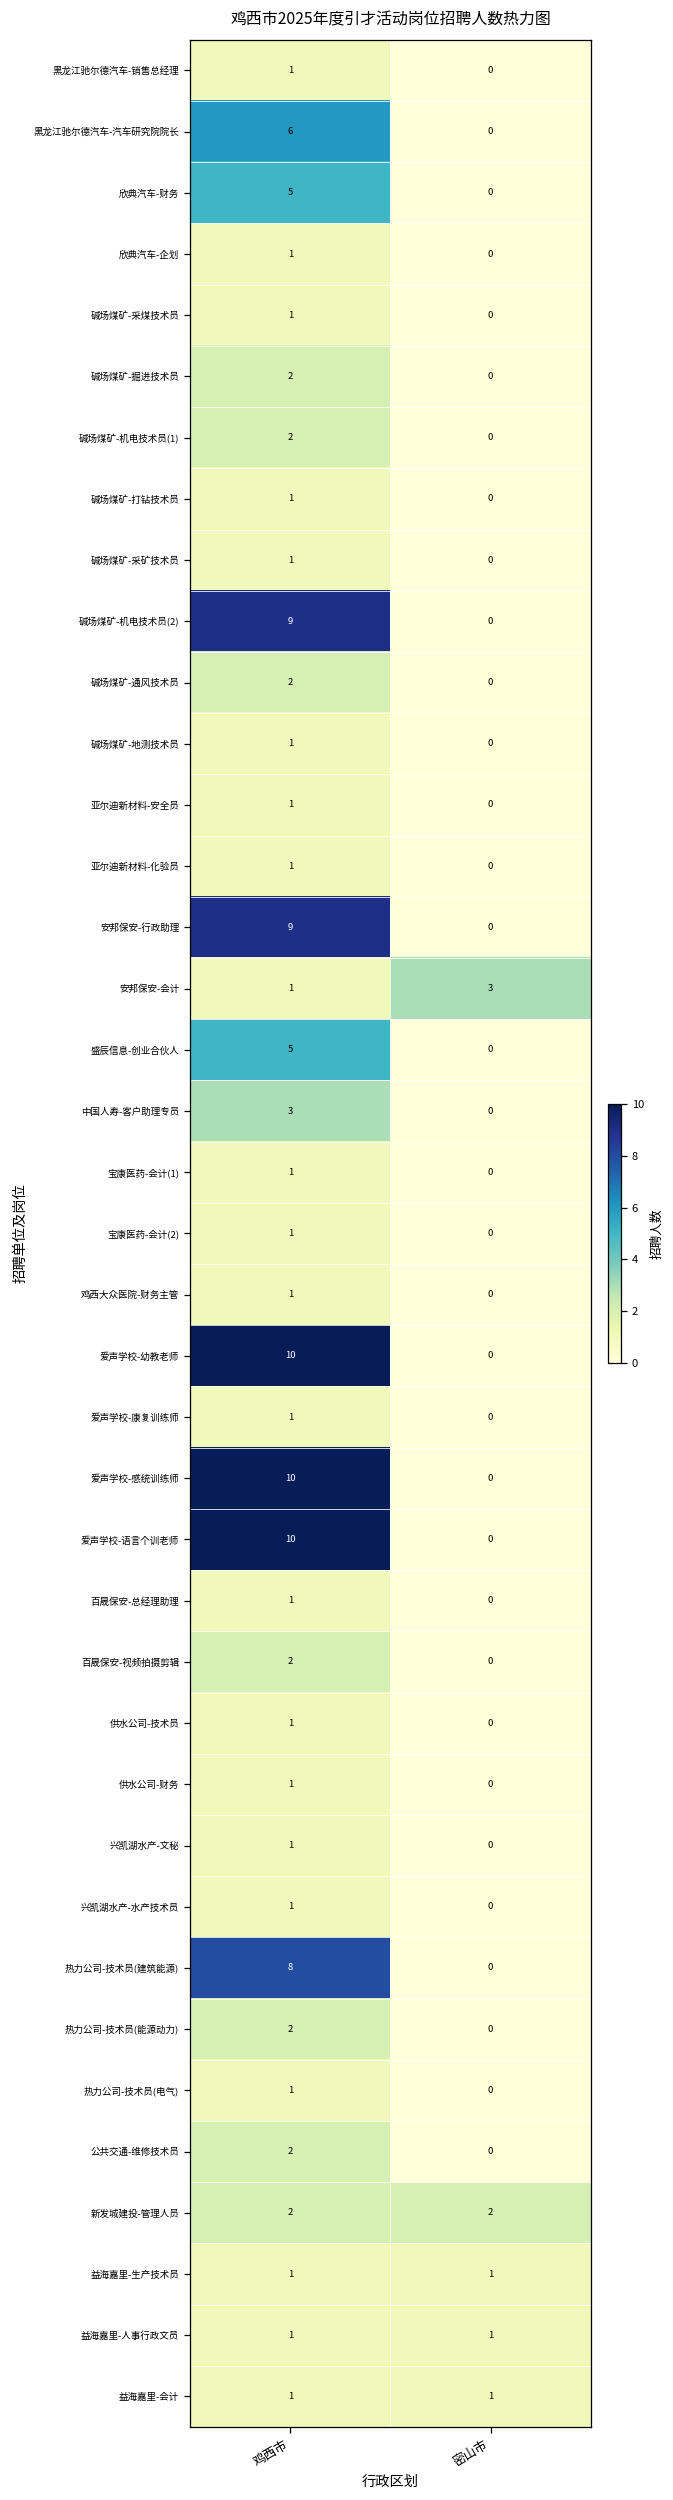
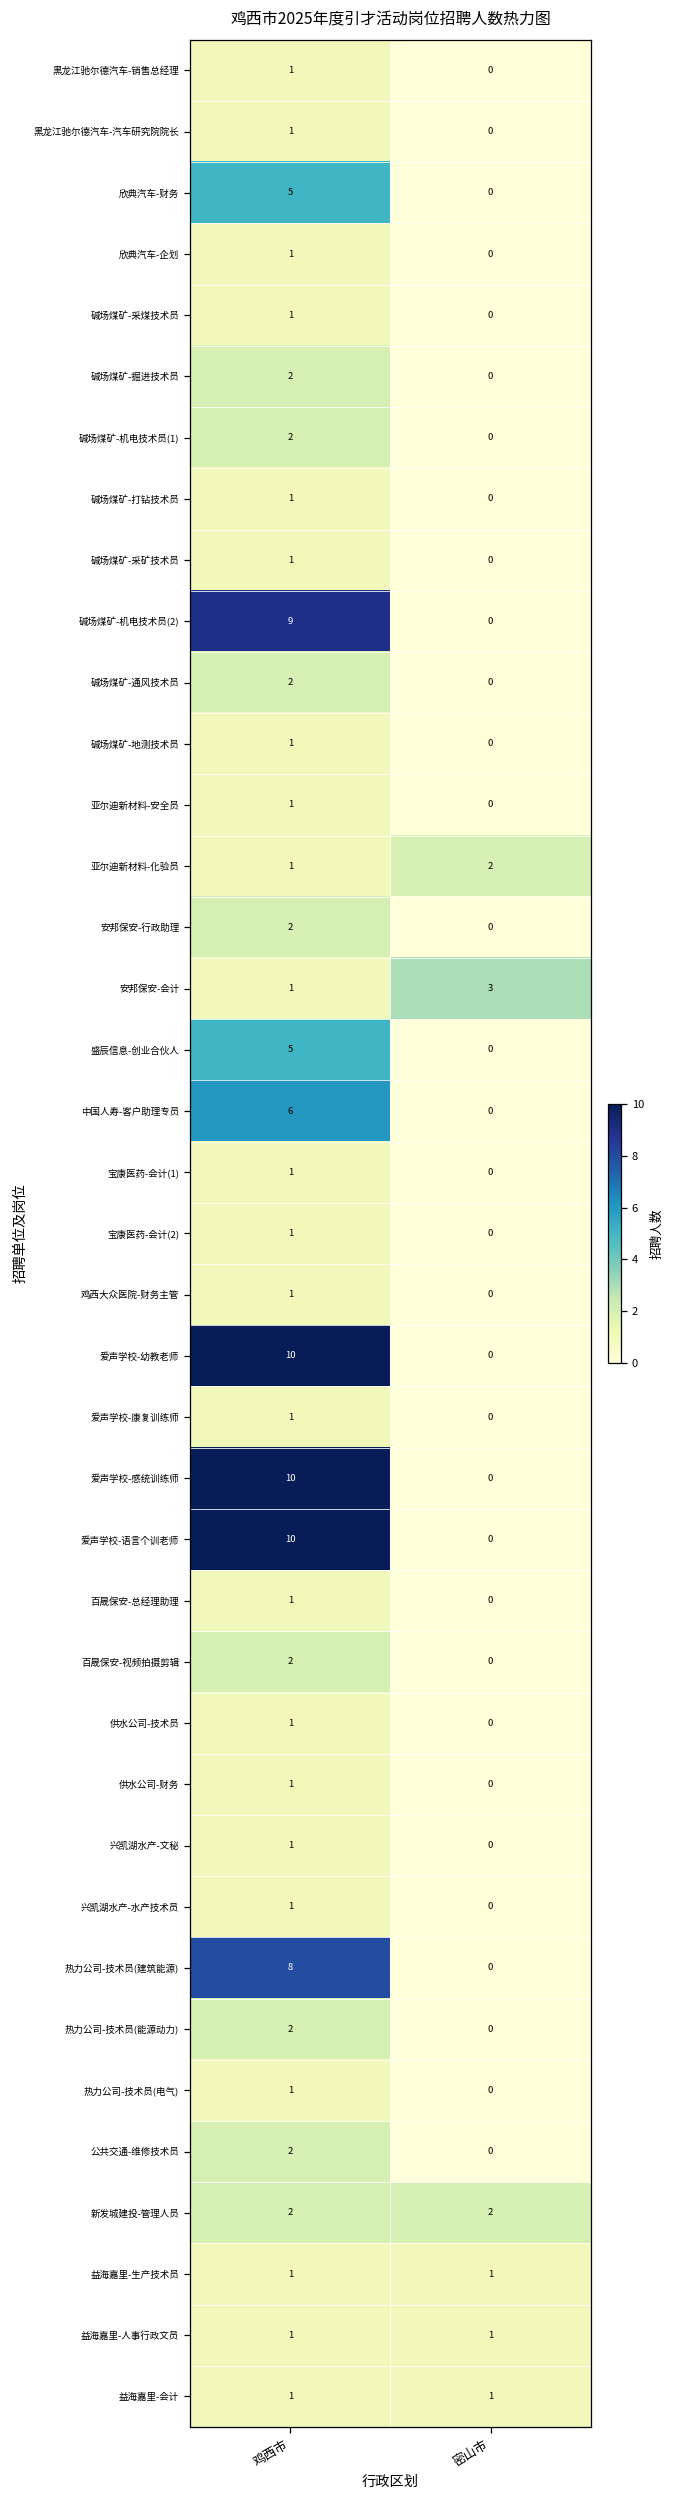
  {
    "黑龙江驰尔德汽车-销售总经理": {
      "鸡西市": 1,
      "密山市": 0
    },
    "黑龙江驰尔德汽车-汽车研究院院长": {
-     "鸡西市": 6,
+     "鸡西市": 1,
      "密山市": 0
    },
    "欣典汽车-财务": {
      "鸡西市": 5,
      "密山市": 0
    },
    "欣典汽车-企划": {
      "鸡西市": 1,
      "密山市": 0
    },
    "碱场煤矿-采煤技术员": {
      "鸡西市": 1,
      "密山市": 0
    },
    "碱场煤矿-掘进技术员": {
      "鸡西市": 2,
      "密山市": 0
    },
    "碱场煤矿-机电技术员(1)": {
      "鸡西市": 2,
      "密山市": 0
    },
    "碱场煤矿-打钻技术员": {
      "鸡西市": 1,
      "密山市": 0
    },
    "碱场煤矿-采矿技术员": {
      "鸡西市": 1,
      "密山市": 0
    },
    "碱场煤矿-机电技术员(2)": {
      "鸡西市": 9,
      "密山市": 0
    },
    "碱场煤矿-通风技术员": {
      "鸡西市": 2,
      "密山市": 0
    },
    "碱场煤矿-地测技术员": {
      "鸡西市": 1,
      "密山市": 0
    },
    "亚尔迪新材料-安全员": {
      "鸡西市": 1,
      "密山市": 0
    },
    "亚尔迪新材料-化验员": {
      "鸡西市": 1,
-     "密山市": 0
+     "密山市": 2
    },
    "安邦保安-行政助理": {
-     "鸡西市": 9,
+     "鸡西市": 2,
      "密山市": 0
    },
    "安邦保安-会计": {
      "鸡西市": 1,
      "密山市": 3
    },
    "盛辰信息-创业合伙人": {
      "鸡西市": 5,
      "密山市": 0
    },
    "中国人寿-客户助理专员": {
-     "鸡西市": 3,
+     "鸡西市": 6,
      "密山市": 0
    },
    "宝康医药-会计(1)": {
      "鸡西市": 1,
      "密山市": 0
    },
    "宝康医药-会计(2)": {
      "鸡西市": 1,
      "密山市": 0
    },
    "鸡西大众医院-财务主管": {
      "鸡西市": 1,
      "密山市": 0
    },
    "爱声学校-幼教老师": {
      "鸡西市": 10,
      "密山市": 0
    },
    "爱声学校-康复训练师": {
      "鸡西市": 1,
      "密山市": 0
    },
    "爱声学校-感统训练师": {
      "鸡西市": 10,
      "密山市": 0
    },
    "爱声学校-语言个训老师": {
      "鸡西市": 10,
      "密山市": 0
    },
    "百晟保安-总经理助理": {
      "鸡西市": 1,
      "密山市": 0
    },
    "百晟保安-视频拍摄剪辑": {
      "鸡西市": 2,
      "密山市": 0
    },
    "供水公司-技术员": {
      "鸡西市": 1,
      "密山市": 0
    },
    "供水公司-财务": {
      "鸡西市": 1,
      "密山市": 0
    },
    "兴凯湖水产-文秘": {
      "鸡西市": 1,
      "密山市": 0
    },
    "兴凯湖水产-水产技术员": {
      "鸡西市": 1,
      "密山市": 0
    },
    "热力公司-技术员(建筑能源)": {
      "鸡西市": 8,
      "密山市": 0
    },
    "热力公司-技术员(能源动力)": {
      "鸡西市": 2,
      "密山市": 0
    },
    "热力公司-技术员(电气)": {
      "鸡西市": 1,
      "密山市": 0
    },
    "公共交通-维修技术员": {
      "鸡西市": 2,
      "密山市": 0
    },
    "新发城建投-管理人员": {
      "鸡西市": 2,
      "密山市": 2
    },
    "益海嘉里-生产技术员": {
      "鸡西市": 1,
      "密山市": 1
    },
    "益海嘉里-人事行政文员": {
      "鸡西市": 1,
      "密山市": 1
    },
    "益海嘉里-会计": {
      "鸡西市": 1,
      "密山市": 1
    }
  }
